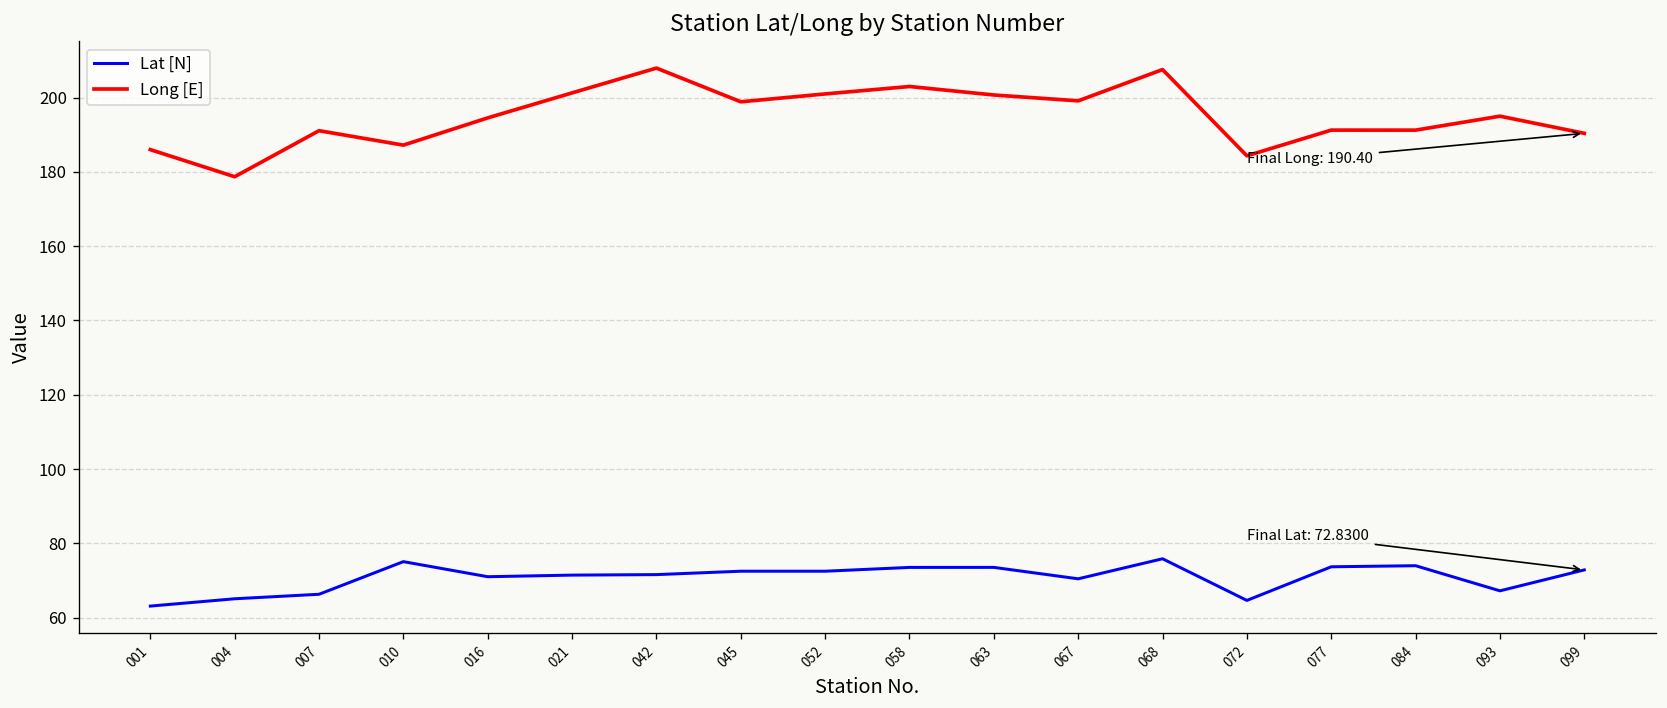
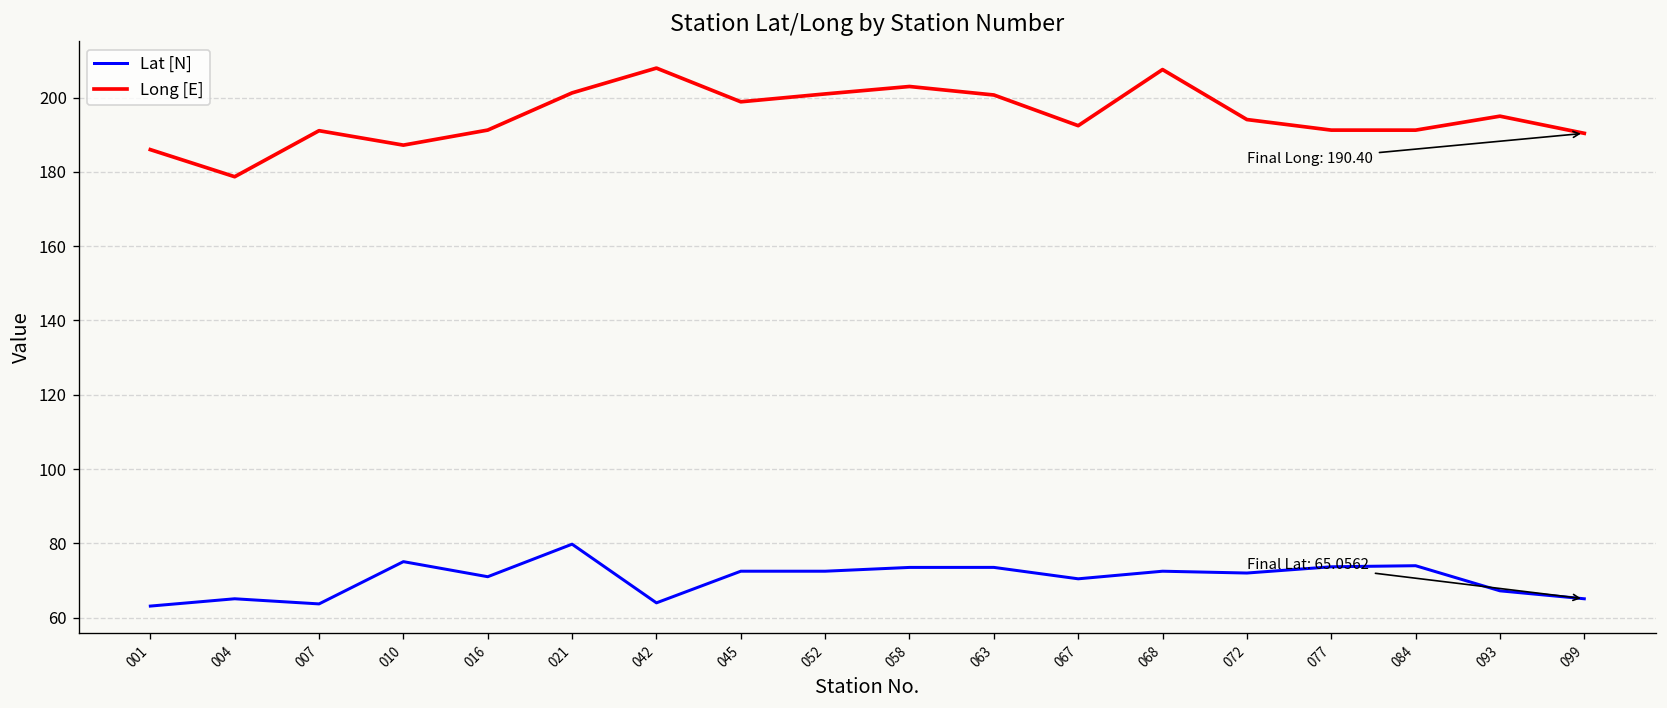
  {
    "Lat [N]": {
-     "007": 66,
-     "021": 71,
-     "042": 72,
-     "068": 76,
-     "072": 65,
-     "099": 72.8300
+     "007": 64,
+     "021": 80,
+     "042": 64,
+     "068": 72,
+     "072": 72,
+     "099": 65.0562
    },
    "Long [E]": {
      "001": 186,
      "004": 179,
      "007": 191,
      "010": 187,
-     "016": 195,
+     "016": 191,
      "021": 201,
      "042": 208,
      "045": 199,
      "052": 201,
      "058": 203,
      "063": 201,
-     "067": 199,
+     "067": 192,
      "068": 208,
-     "072": 184,
+     "072": 194,
      "093": 195,
      "099": 190
    }
  }
